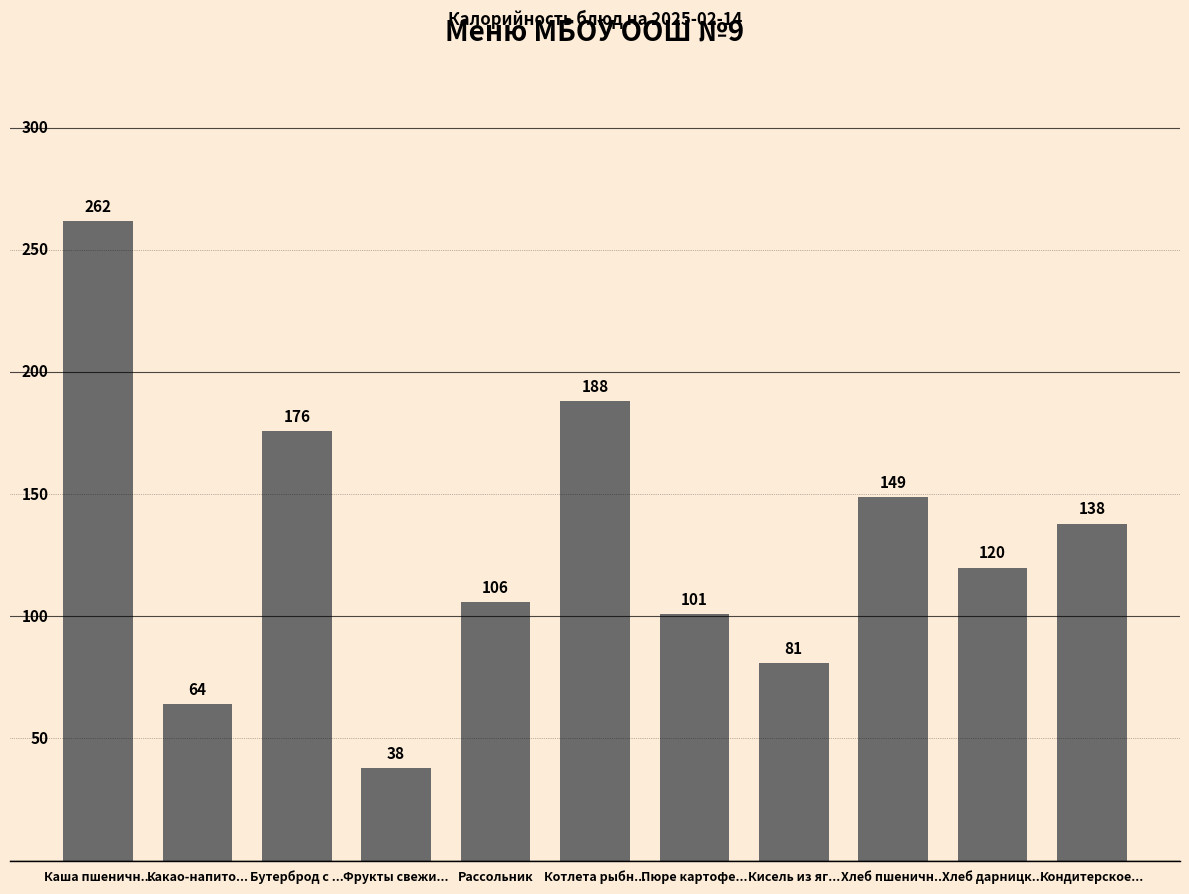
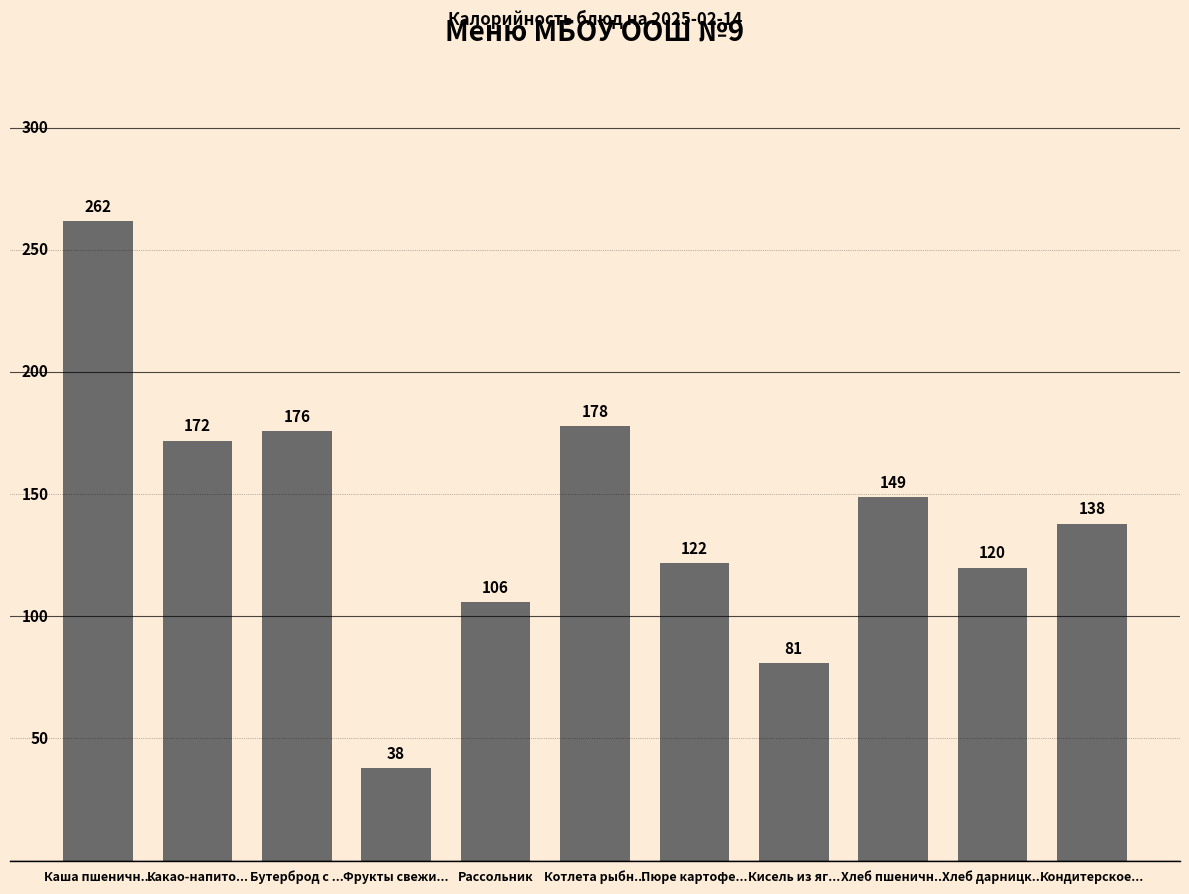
  {
    "Каша пшеничн...": 262,
-   "Какао-напито...": 64,
+   "Какао-напито...": 172,
    "Бутерброд с ...": 176,
    "Фрукты свежи...": 38,
    "Рассольник": 106,
-   "Котлета рыбн...": 188,
-   "Пюре картофе...": 101,
+   "Котлета рыбн...": 178,
+   "Пюре картофе...": 122,
    "Кисель из яг...": 81,
    "Хлеб пшеничн...": 149,
    "Хлеб дарницк...": 120,
    "Кондитерское...": 138
  }
